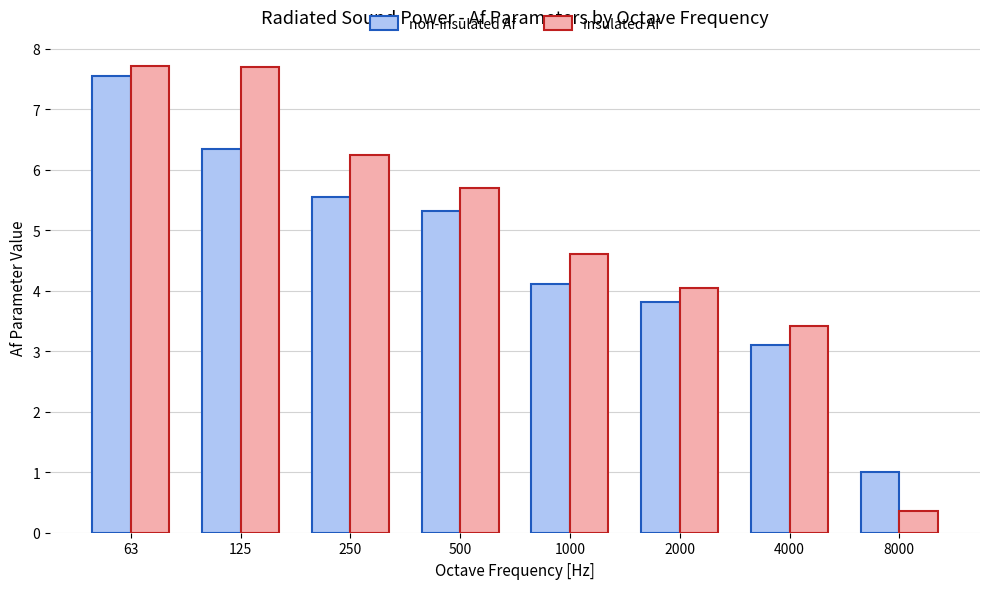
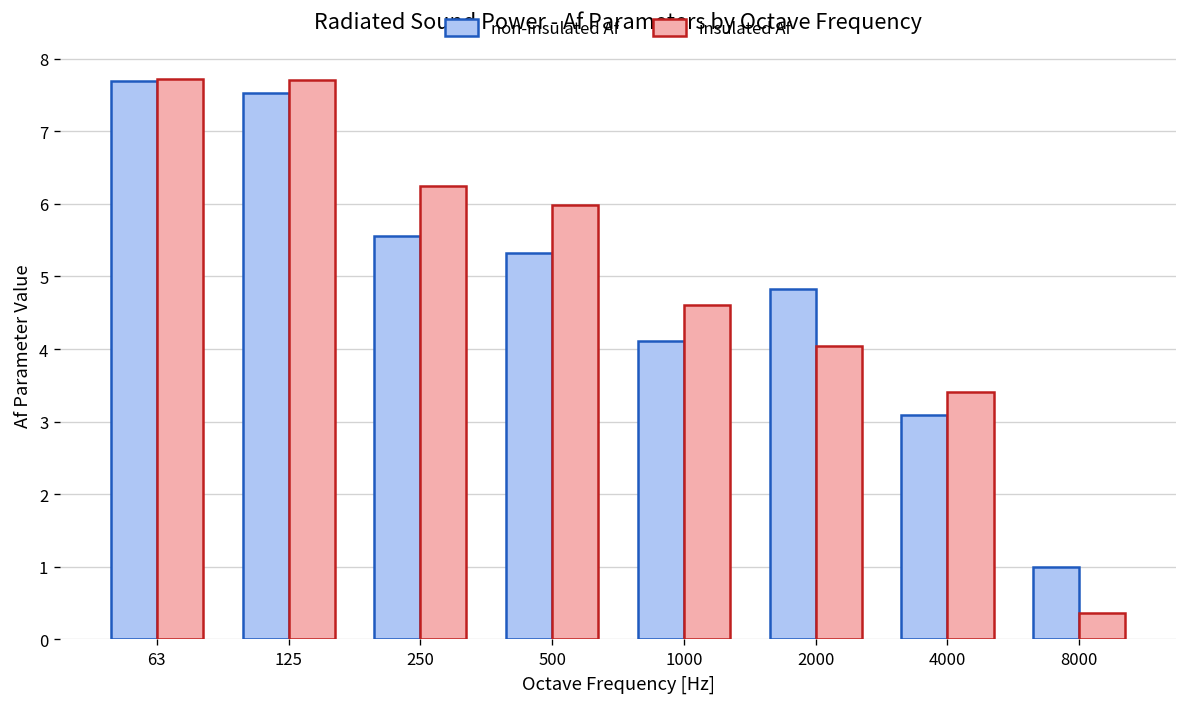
  {
    "non-insulated Af": {
-     "63": 7.6,
-     "125": 6.3,
+     "63": 7.7,
+     "125": 7.5,
      "250": 5.6,
      "500": 5.3,
      "1000": 4.1,
-     "2000": 3.8,
+     "2000": 4.8,
      "4000": 3.1,
      "8000": 1.0
    },
    "insulated Af": {
      "63": 7.7,
      "125": 7.7,
      "250": 6.3,
-     "500": 5.7,
+     "500": 6.0,
      "1000": 4.6,
      "2000": 4.0,
      "4000": 3.4,
      "8000": 0.4
    }
  }
